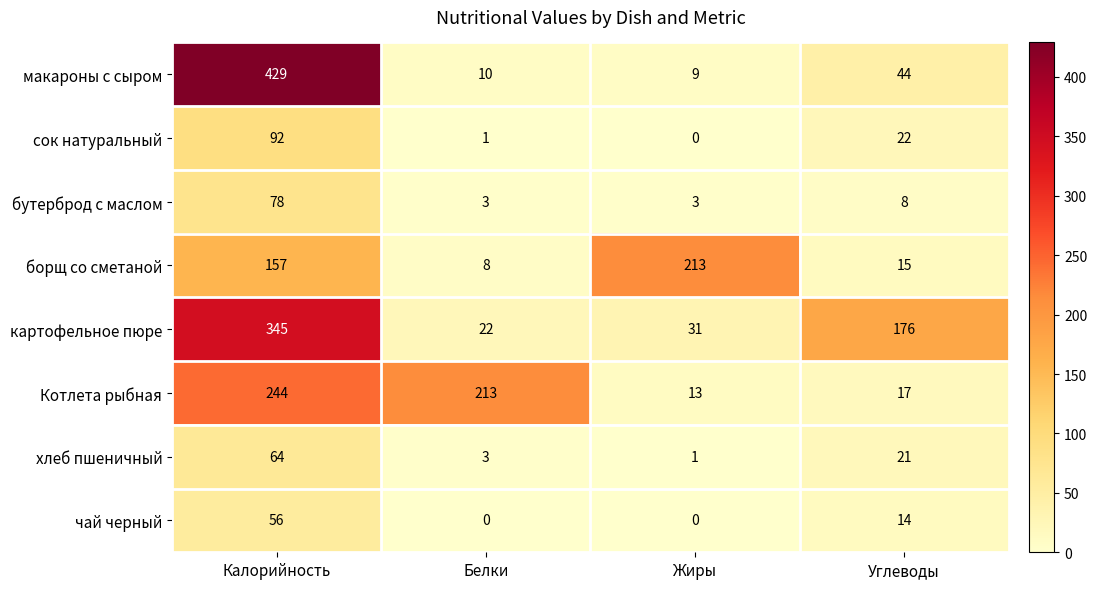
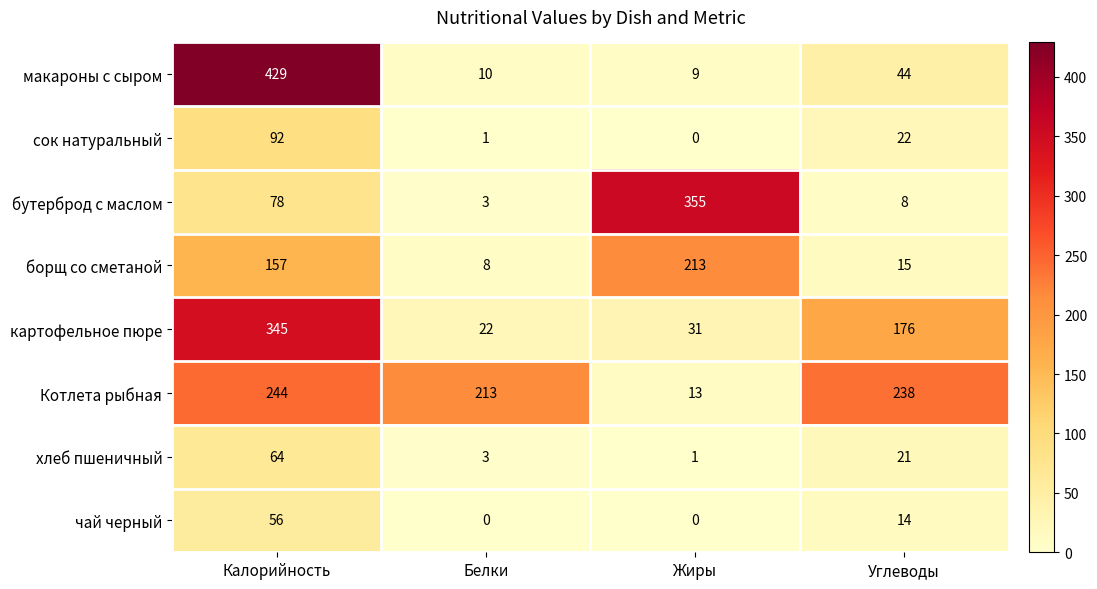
  {
    "макароны с сыром": {
      "Калорийность": 429,
      "Белки": 10,
      "Жиры": 9,
      "Углеводы": 44
    },
    "сок натуральный": {
      "Калорийность": 92,
      "Белки": 1,
      "Жиры": 0,
      "Углеводы": 22
    },
    "бутерброд с маслом": {
      "Калорийность": 78,
      "Белки": 3,
-     "Жиры": 3,
+     "Жиры": 355,
      "Углеводы": 8
    },
    "борщ со сметаной": {
      "Калорийность": 157,
      "Белки": 8,
      "Жиры": 213,
      "Углеводы": 15
    },
    "картофельное пюре": {
      "Калорийность": 345,
      "Белки": 22,
      "Жиры": 31,
      "Углеводы": 176
    },
    "Котлета рыбная": {
      "Калорийность": 244,
      "Белки": 213,
      "Жиры": 13,
-     "Углеводы": 17
+     "Углеводы": 238
    },
    "хлеб пшеничный": {
      "Калорийность": 64,
      "Белки": 3,
      "Жиры": 1,
      "Углеводы": 21
    },
    "чай черный": {
      "Калорийность": 56,
      "Белки": 0,
      "Жиры": 0,
      "Углеводы": 14
    }
  }
